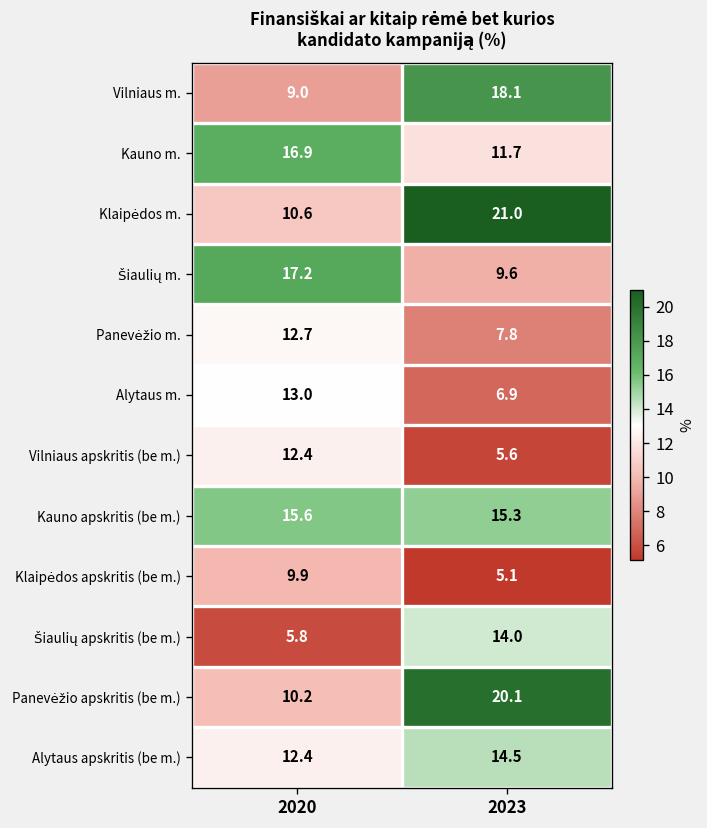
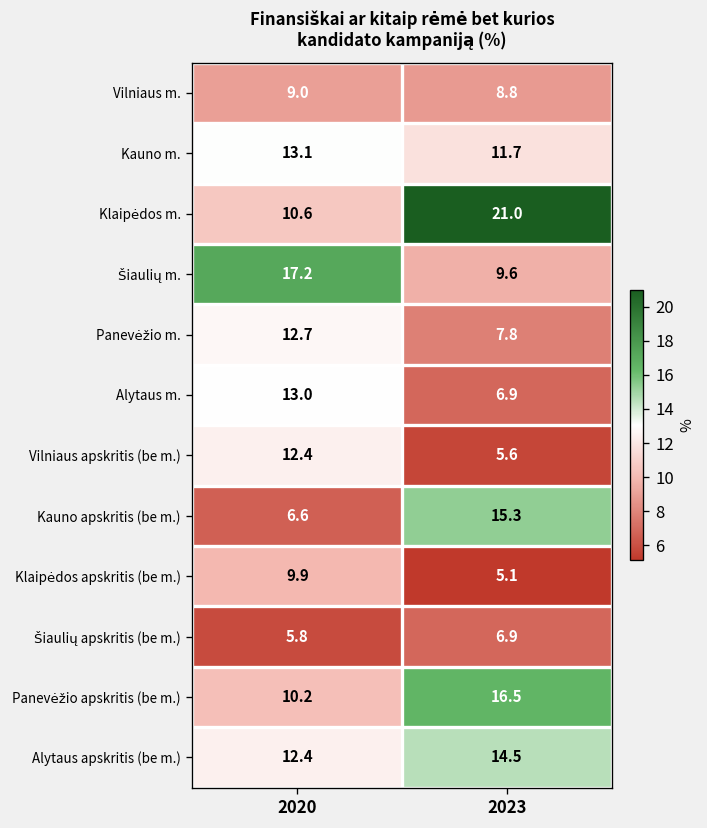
  {
    "Vilniaus m.": {
      "2020": 9.0,
-     "2023": 18.1
+     "2023": 8.8
    },
    "Kauno m.": {
-     "2020": 16.9,
+     "2020": 13.1,
      "2023": 11.7
    },
    "Klaipėdos m.": {
      "2020": 10.6,
      "2023": 21.0
    },
    "Šiaulių m.": {
      "2020": 17.2,
      "2023": 9.6
    },
    "Panevėžio m.": {
      "2020": 12.7,
      "2023": 7.8
    },
    "Alytaus m.": {
      "2020": 13.0,
      "2023": 6.9
    },
    "Vilniaus apskritis (be m.)": {
      "2020": 12.4,
      "2023": 5.6
    },
    "Kauno apskritis (be m.)": {
-     "2020": 15.6,
+     "2020": 6.6,
      "2023": 15.3
    },
    "Klaipėdos apskritis (be m.)": {
      "2020": 9.9,
      "2023": 5.1
    },
    "Šiaulių apskritis (be m.)": {
      "2020": 5.8,
-     "2023": 14.0
+     "2023": 6.9
    },
    "Panevėžio apskritis (be m.)": {
      "2020": 10.2,
-     "2023": 20.1
+     "2023": 16.5
    },
    "Alytaus apskritis (be m.)": {
      "2020": 12.4,
      "2023": 14.5
    }
  }
